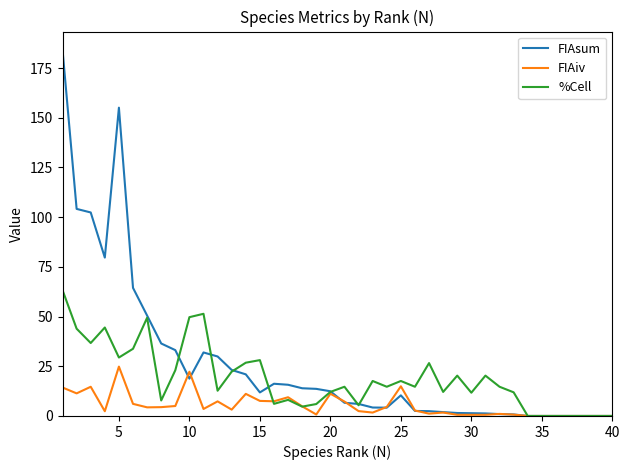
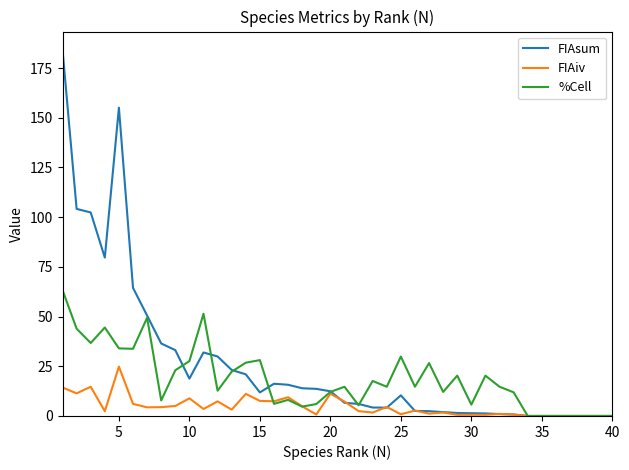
  {
    "FIAsum": {
      "5": 155,
      "10": 19,
      "15": 12,
      "25": 10
    },
    "FIAiv": {
      "5": 25,
-     "10": 22,
+     "10": 9,
      "15": 8,
-     "25": 15
+     "25": 1
    },
    "%Cell": {
-     "5": 29,
-     "10": 50,
+     "5": 34,
+     "10": 28,
      "15": 28,
-     "25": 18,
-     "30": 12
+     "25": 30,
+     "30": 6
    }
  }
